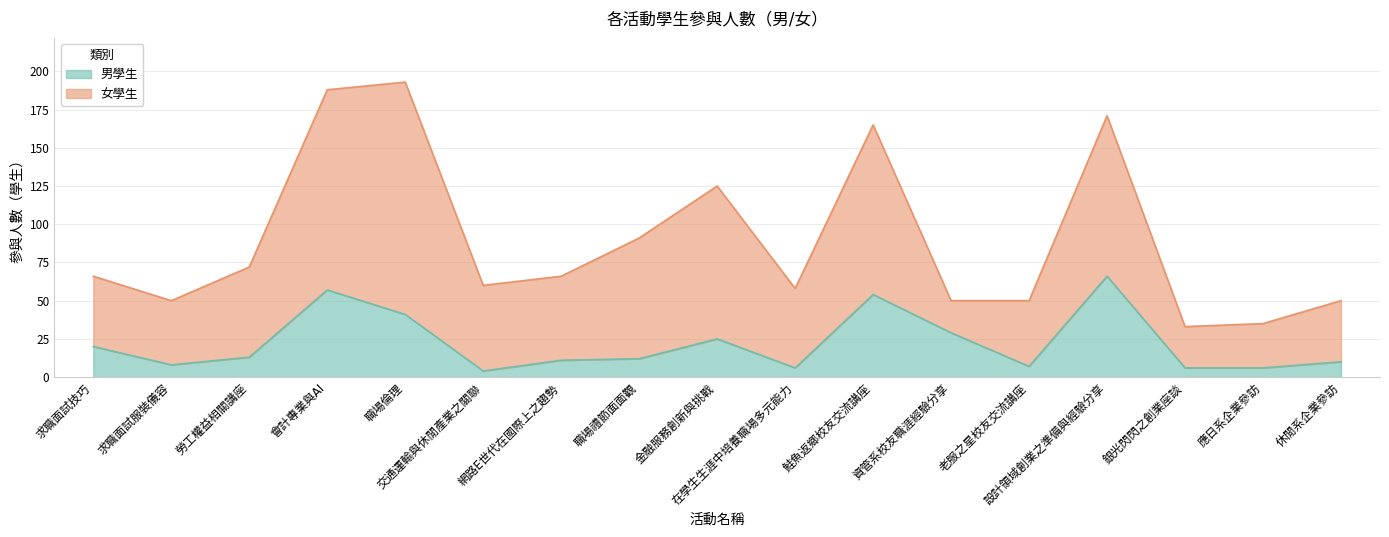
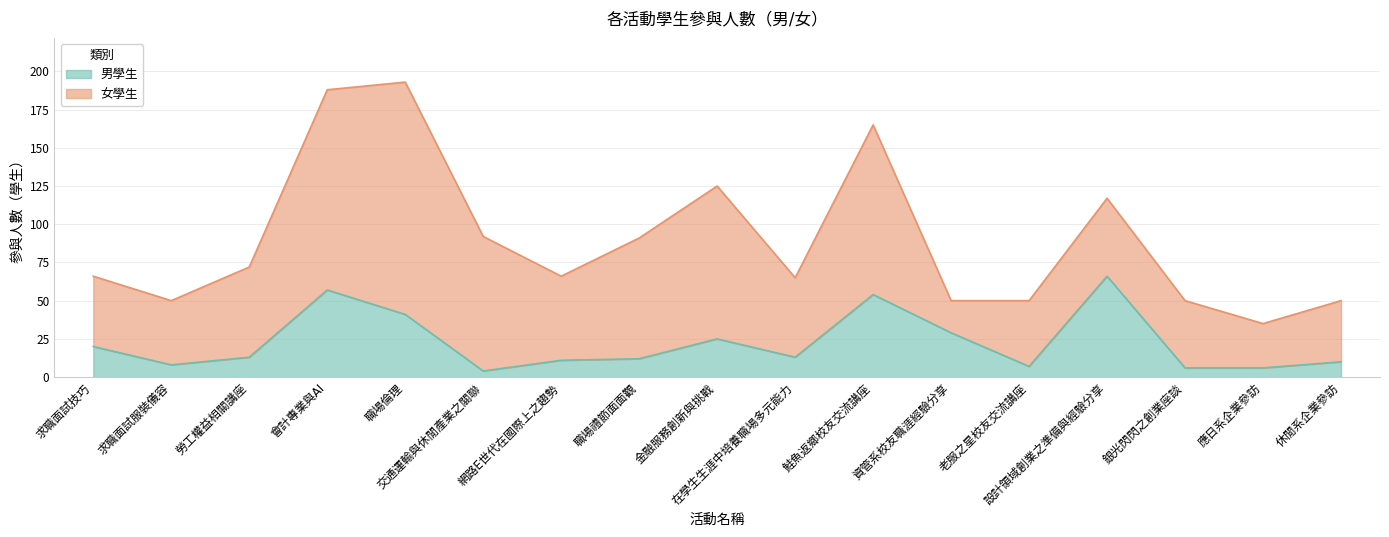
  {
    "男學生": {
      "求職面試技巧": 20,
      "求職面試服裝儀容": 8,
      "勞工權益相關講座": 13,
      "會計專業與AI": 57,
      "職場倫理": 41,
      "交通運輸與休閒產業之關聯": 4,
      "網路E世代在國際上之趨勢": 11,
      "職場禮節面面觀": 12,
      "金融服務創新與挑戰": 25,
-     "在學生生涯中培養職場多元能力": 6,
+     "在學生生涯中培養職場多元能力": 13,
      "鮭魚返鄉校友交流講座": 54,
      "資管系校友職涯經驗分享": 29,
      "老服之星校友交流講座": 7,
      "設計領域創業之準備與經驗分享": 66,
      "銀光閃閃之創業座談": 6,
      "應日系企業參訪": 6,
      "休閒系企業參訪": 10
    },
    "女學生": {
      "求職面試技巧": 46,
      "求職面試服裝儀容": 42,
      "勞工權益相關講座": 59,
      "會計專業與AI": 131,
      "職場倫理": 152,
-     "交通運輸與休閒產業之關聯": 56,
+     "交通運輸與休閒產業之關聯": 88,
      "網路E世代在國際上之趨勢": 55,
      "職場禮節面面觀": 79,
      "金融服務創新與挑戰": 100,
      "在學生生涯中培養職場多元能力": 52,
      "鮭魚返鄉校友交流講座": 111,
      "資管系校友職涯經驗分享": 21,
      "老服之星校友交流講座": 43,
-     "設計領域創業之準備與經驗分享": 105,
-     "銀光閃閃之創業座談": 27,
+     "設計領域創業之準備與經驗分享": 51,
+     "銀光閃閃之創業座談": 44,
      "應日系企業參訪": 29,
      "休閒系企業參訪": 40
    }
  }
